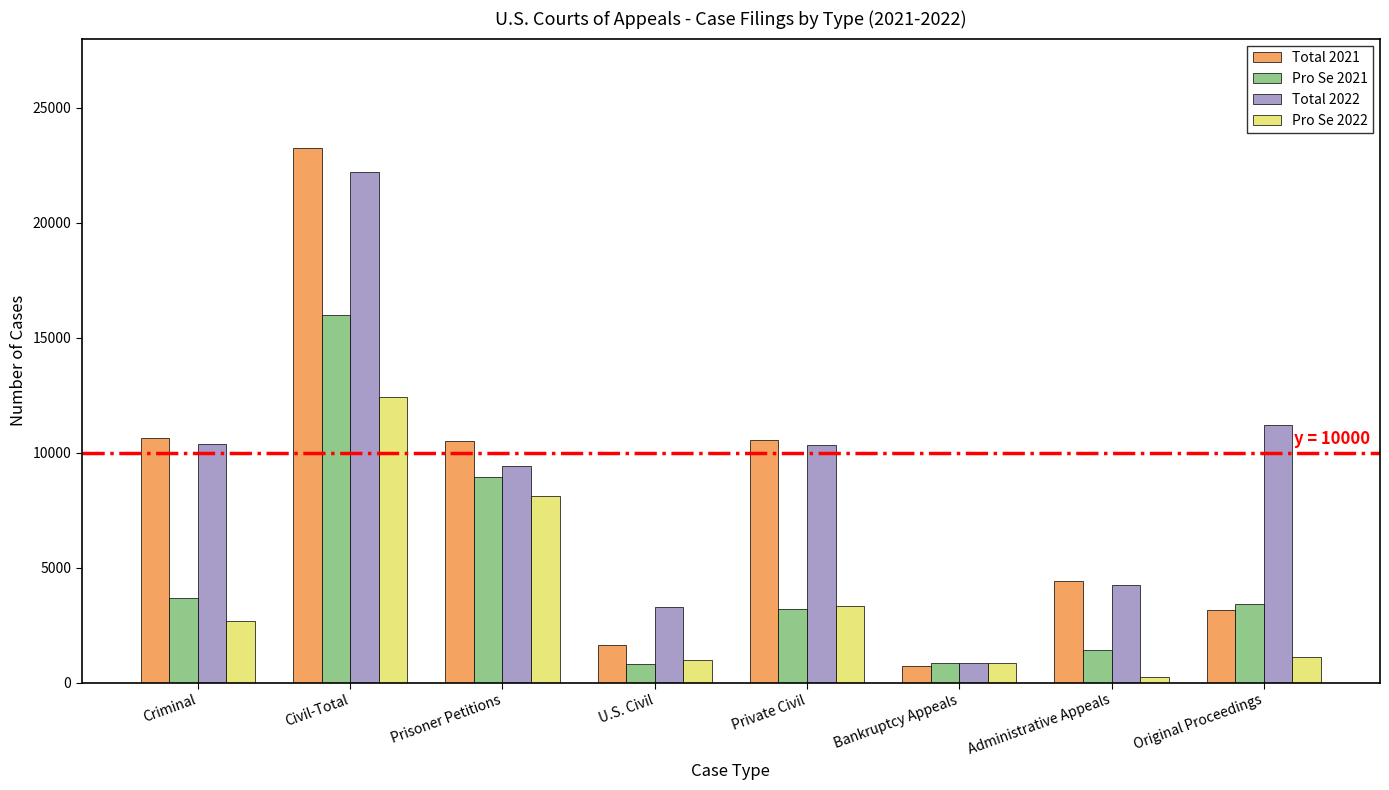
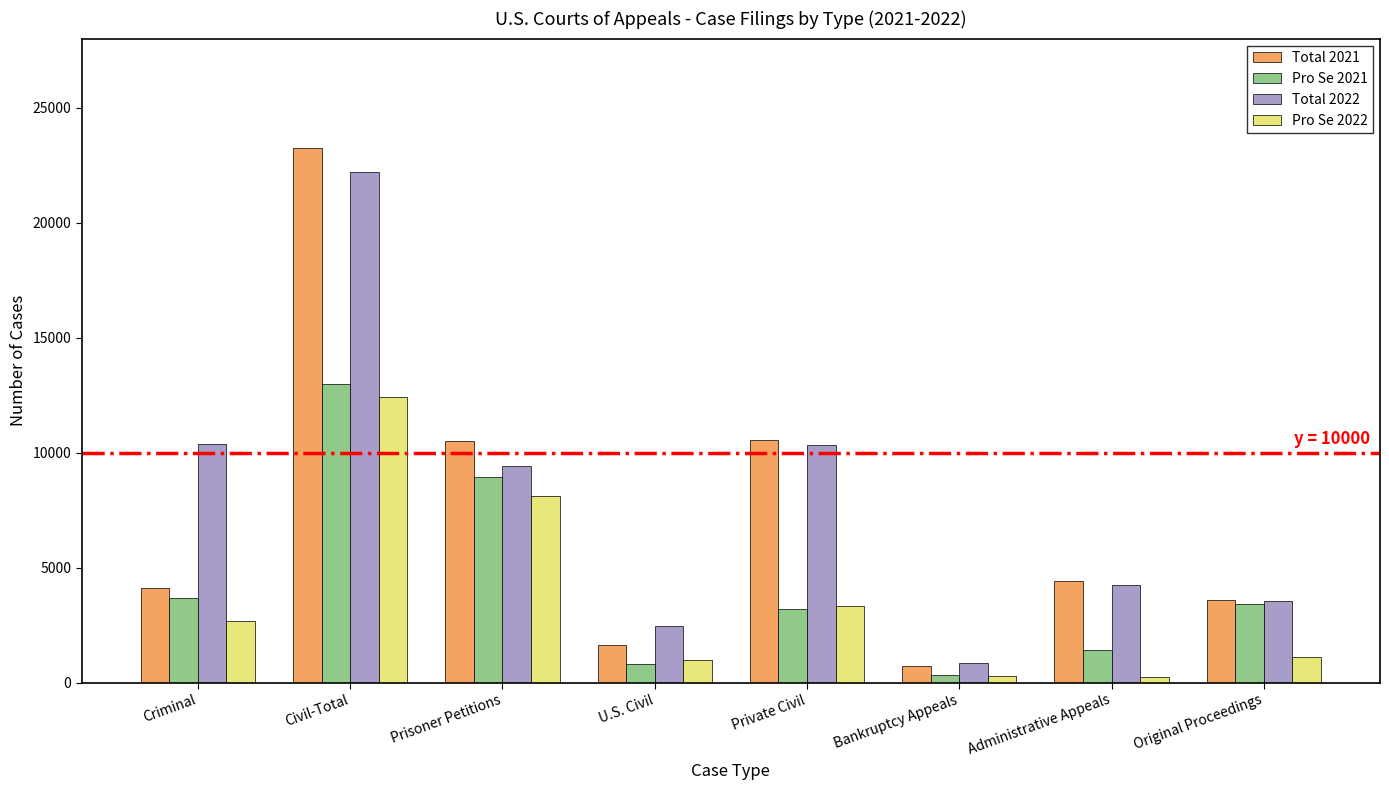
  {
    "Total 2021": {
-     "Criminal": 10600,
+     "Criminal": 4100,
      "Civil-Total": 23300,
      "Prisoner Petitions": 10500,
      "U.S. Civil": 1600,
      "Private Civil": 10600,
      "Bankruptcy Appeals": 700,
      "Administrative Appeals": 4400,
-     "Original Proceedings": 3200
+     "Original Proceedings": 3600
    },
    "Pro Se 2021": {
      "Criminal": 3700,
-     "Civil-Total": 16000,
+     "Civil-Total": 13000,
      "Prisoner Petitions": 8900,
      "U.S. Civil": 800,
      "Private Civil": 3200,
-     "Bankruptcy Appeals": 800,
+     "Bankruptcy Appeals": 300,
      "Administrative Appeals": 1400,
      "Original Proceedings": 3400
    },
    "Total 2022": {
      "Criminal": 10400,
      "Civil-Total": 22200,
      "Prisoner Petitions": 9400,
-     "U.S. Civil": 3300,
+     "U.S. Civil": 2500,
      "Private Civil": 10300,
      "Bankruptcy Appeals": 800,
      "Administrative Appeals": 4200,
-     "Original Proceedings": 11200
+     "Original Proceedings": 3600
    },
    "Pro Se 2022": {
      "Criminal": 2700,
      "Civil-Total": 12400,
      "Prisoner Petitions": 8100,
      "U.S. Civil": 1000,
      "Private Civil": 3300,
-     "Bankruptcy Appeals": 900,
+     "Bankruptcy Appeals": 300,
      "Administrative Appeals": 300,
      "Original Proceedings": 1100
    }
  }
